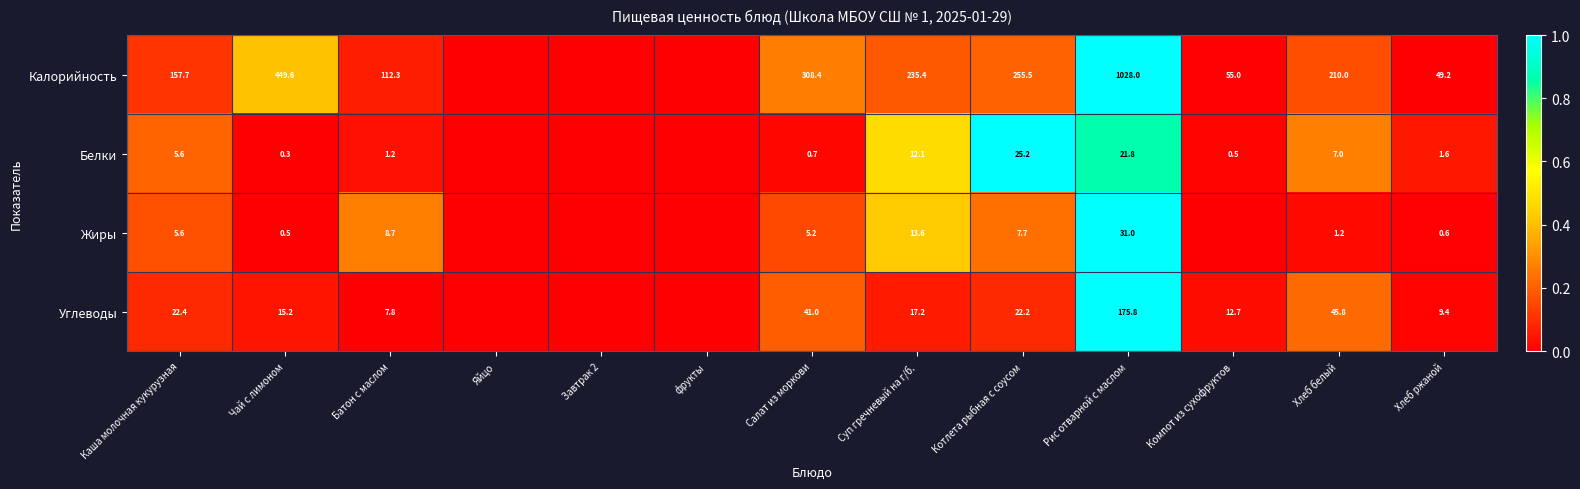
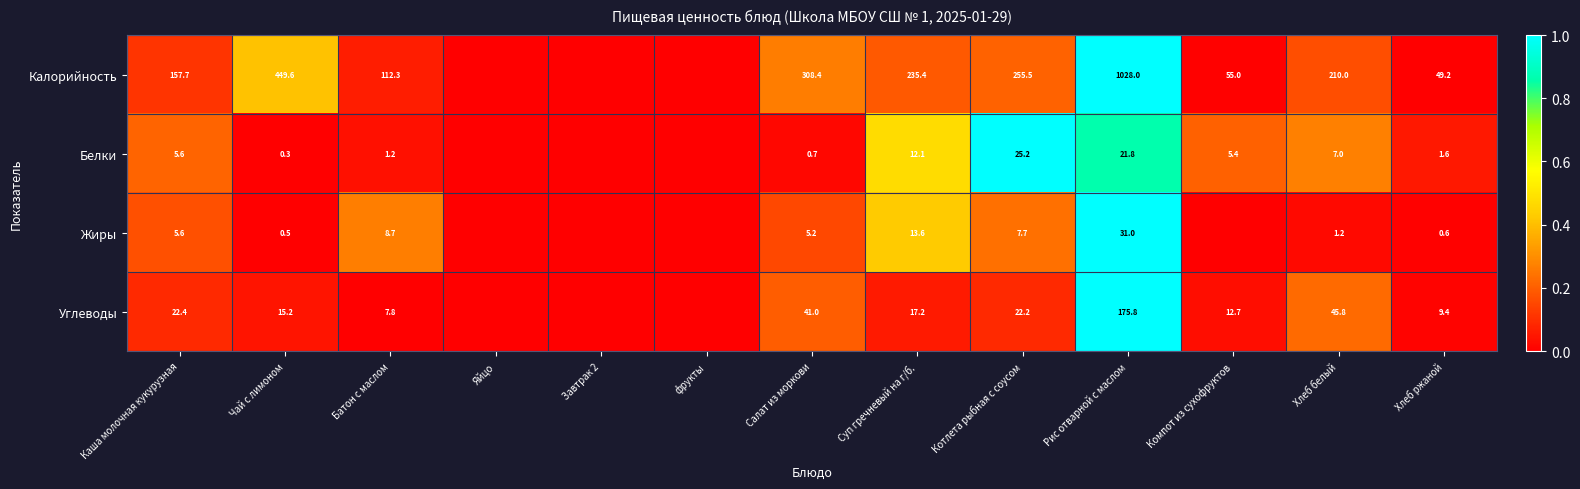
  {
    "Калорийность": {
      "Каша молочная кукурузная": 157.7,
      "Чай с лимоном": 449.6,
      "Батон с маслом": 112.3,
      "Салат из моркови": 308.4,
      "Суп гречневый на г/б.": 235.4,
      "Котлета рыбная с соусом": 255.5,
      "Рис отварной с маслом": 1028.0,
      "Компот из сухофруктов": 55.0,
      "Хлеб белый": 210.0,
      "Хлеб ржаной": 49.2
    },
    "Белки": {
      "Каша молочная кукурузная": 5.6,
      "Чай с лимоном": 0.3,
      "Батон с маслом": 1.2,
      "Салат из моркови": 0.7,
      "Суп гречневый на г/б.": 12.1,
      "Котлета рыбная с соусом": 25.2,
      "Рис отварной с маслом": 21.8,
-     "Компот из сухофруктов": 0.5,
+     "Компот из сухофруктов": 5.4,
      "Хлеб белый": 7.0,
      "Хлеб ржаной": 1.6
    },
    "Жиры": {
      "Каша молочная кукурузная": 5.6,
      "Чай с лимоном": 0.5,
      "Батон с маслом": 8.7,
      "Салат из моркови": 5.2,
      "Суп гречневый на г/б.": 13.6,
      "Котлета рыбная с соусом": 7.7,
      "Рис отварной с маслом": 31.0,
      "Хлеб белый": 1.2,
      "Хлеб ржаной": 0.6
    },
    "Углеводы": {
      "Каша молочная кукурузная": 22.4,
      "Чай с лимоном": 15.2,
      "Батон с маслом": 7.8,
      "Салат из моркови": 41.0,
      "Суп гречневый на г/б.": 17.2,
      "Котлета рыбная с соусом": 22.2,
      "Рис отварной с маслом": 175.8,
      "Компот из сухофруктов": 12.7,
      "Хлеб белый": 45.8,
      "Хлеб ржаной": 9.4
    }
  }
